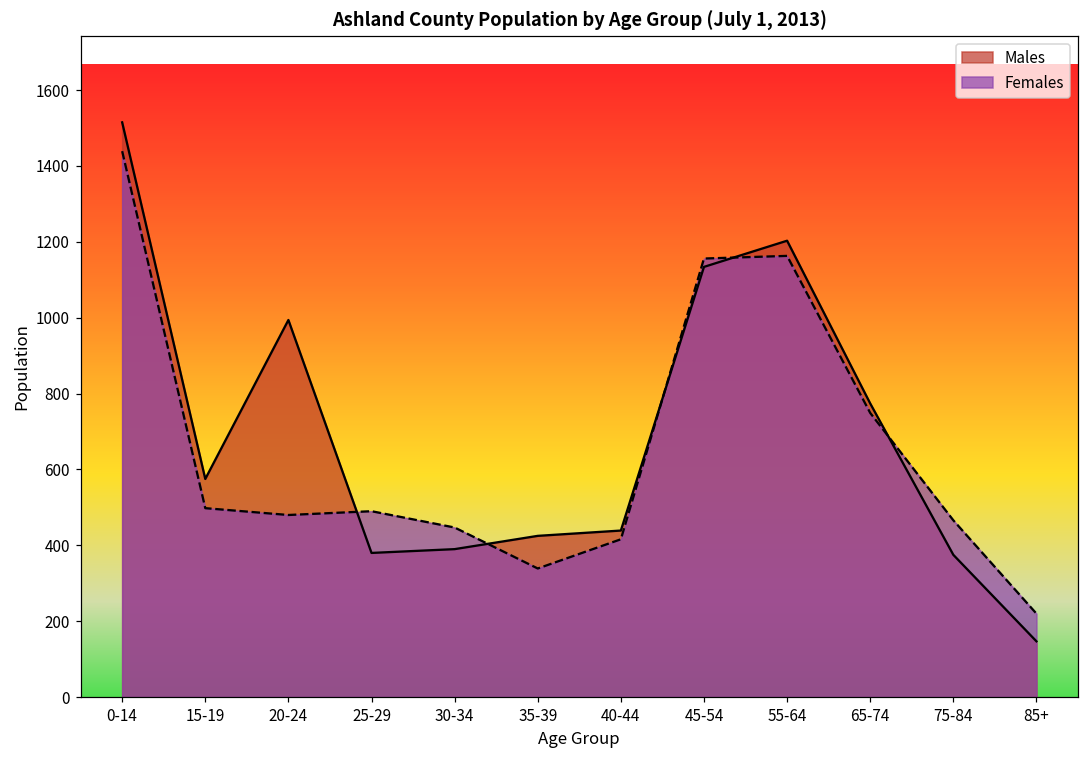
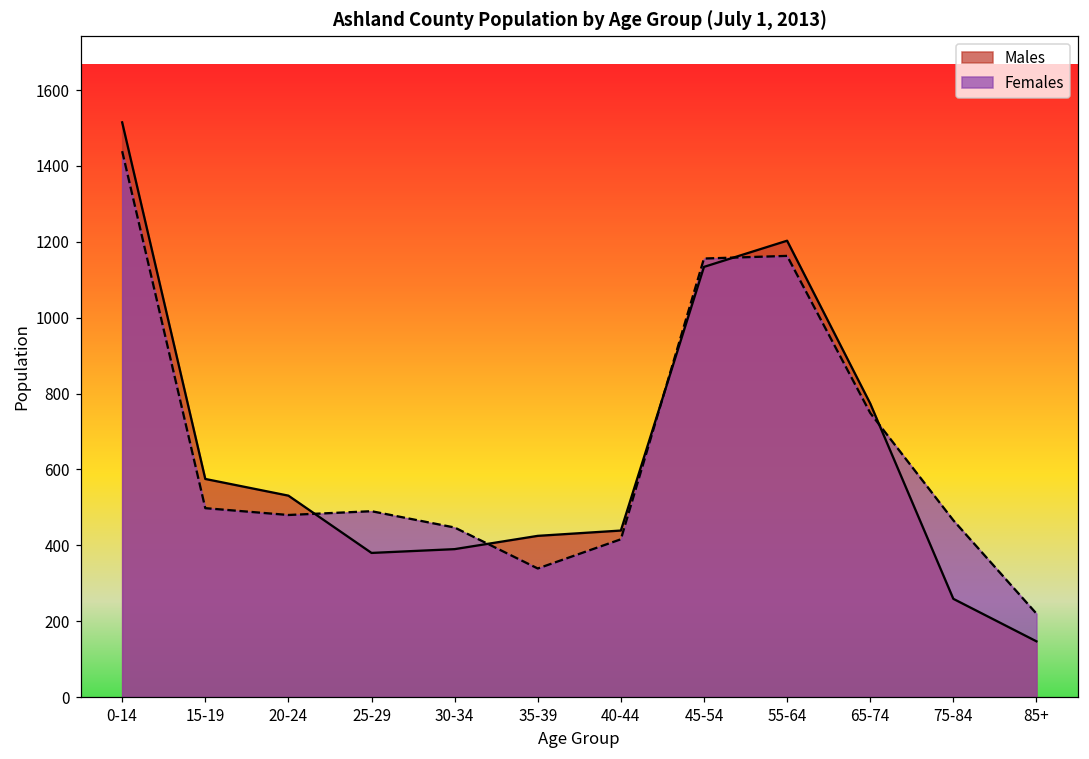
  {
    "Males": {
      "0-14": 1520,
      "15-19": 580,
-     "20-24": 990,
+     "20-24": 530,
      "25-29": 380,
      "30-34": 390,
      "35-39": 430,
      "40-44": 440,
      "45-54": 1130,
      "55-64": 1200,
      "65-74": 770,
-     "75-84": 380,
+     "75-84": 260,
      "85+": 150
    },
    "Females": {
      "0-14": 1440,
      "15-19": 500,
      "20-24": 480,
      "25-29": 490,
      "30-34": 450,
      "35-39": 340,
      "40-44": 420,
      "45-54": 1160,
      "55-64": 1160,
      "65-74": 750,
      "75-84": 470,
      "85+": 220
    }
  }
